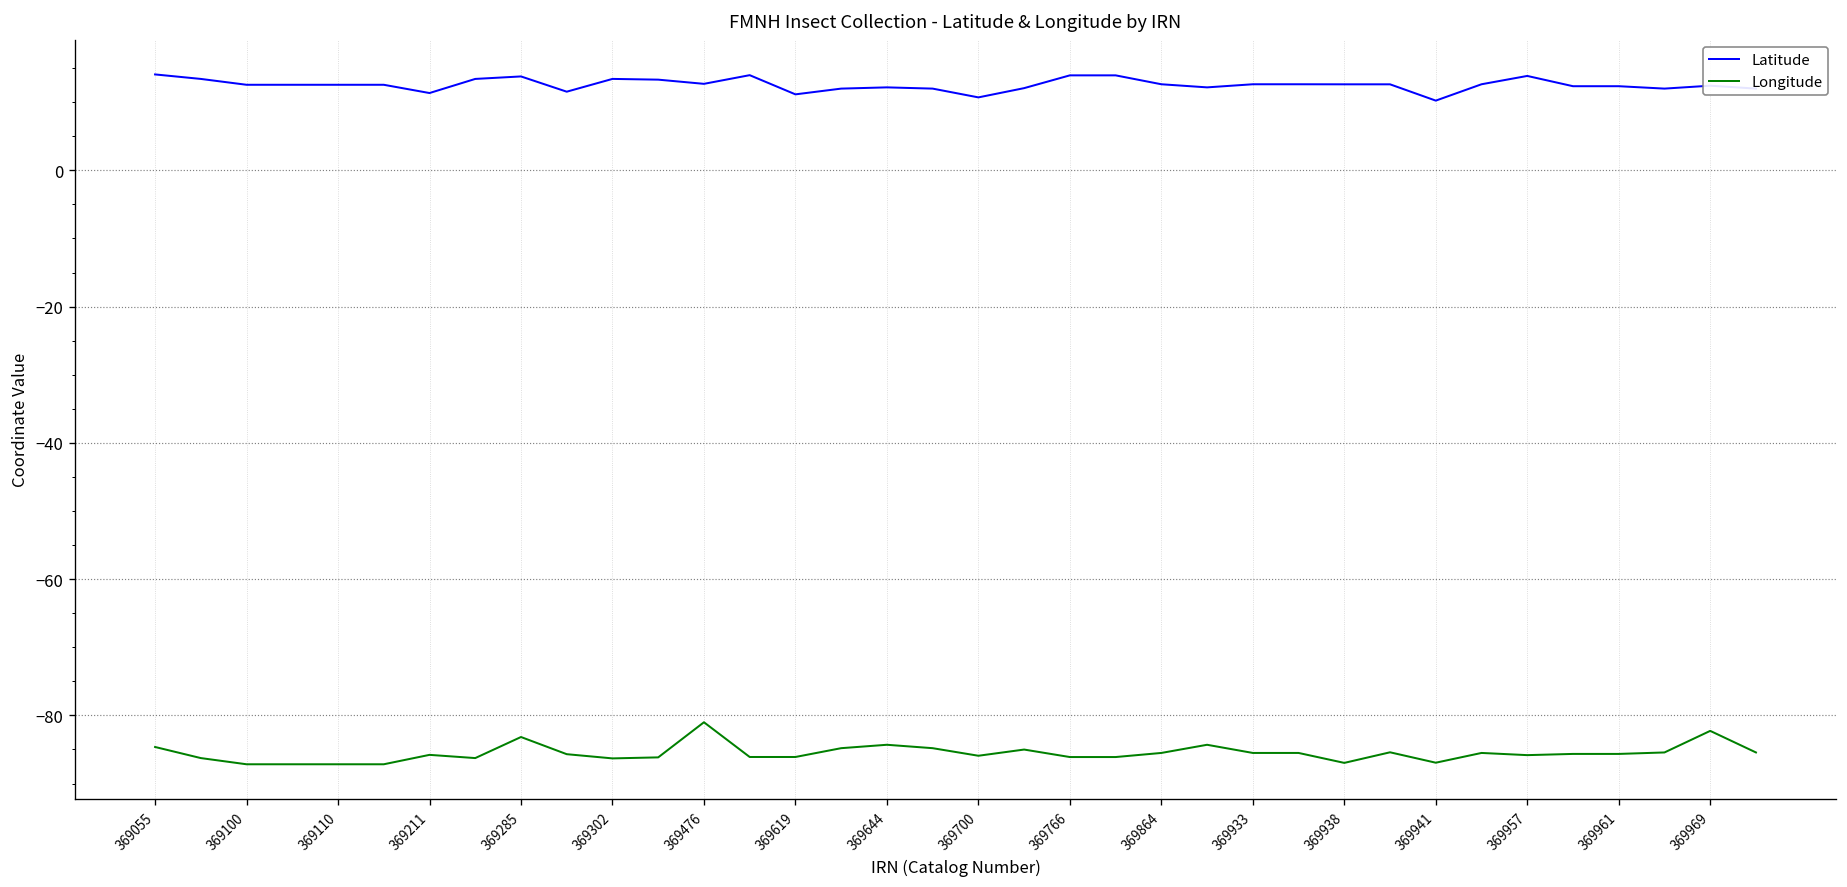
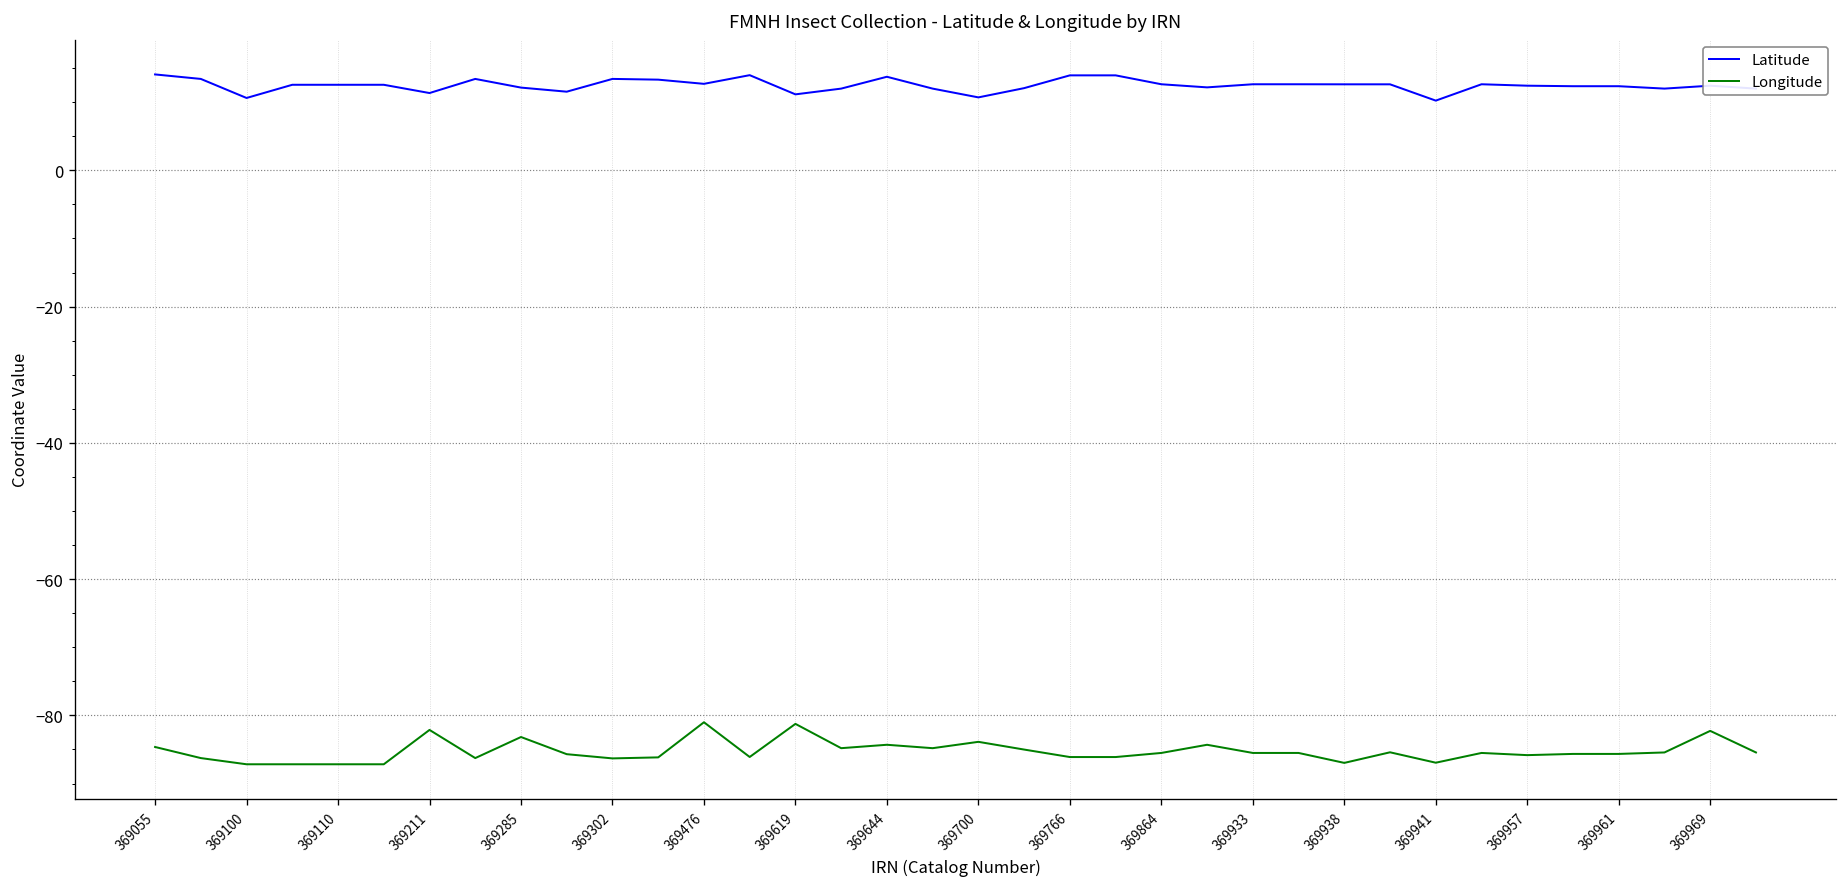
  {
    "Latitude": {
      "369055": 14,
-     "369100": 13,
+     "369100": 11,
      "369110": 13,
      "369211": 11,
-     "369285": 14,
+     "369285": 12,
      "369302": 13,
      "369476": 13,
      "369619": 11,
-     "369644": 12,
+     "369644": 14,
      "369700": 11,
      "369766": 14,
      "369864": 13,
      "369933": 13,
      "369938": 13,
      "369941": 10,
-     "369957": 14,
+     "369957": 12,
      "369961": 12
    },
    "Longitude": {
      "369055": -85,
      "369100": -87,
      "369110": -87,
-     "369211": -86,
+     "369211": -82,
      "369285": -83,
      "369302": -86,
      "369476": -81,
-     "369619": -86,
+     "369619": -81,
      "369644": -84,
-     "369700": -86,
+     "369700": -84,
      "369766": -86,
      "369864": -86,
      "369933": -86,
      "369938": -87,
      "369941": -87,
      "369957": -86,
      "369961": -86,
      "369969": -82
    }
  }
